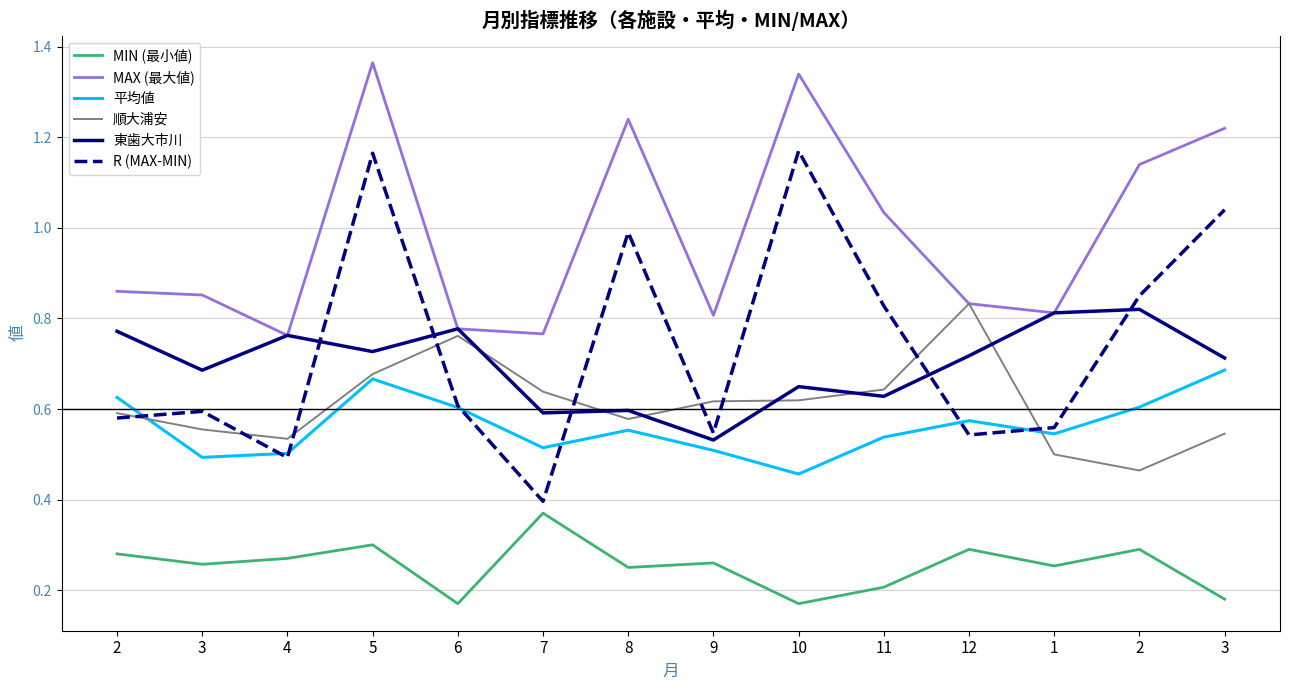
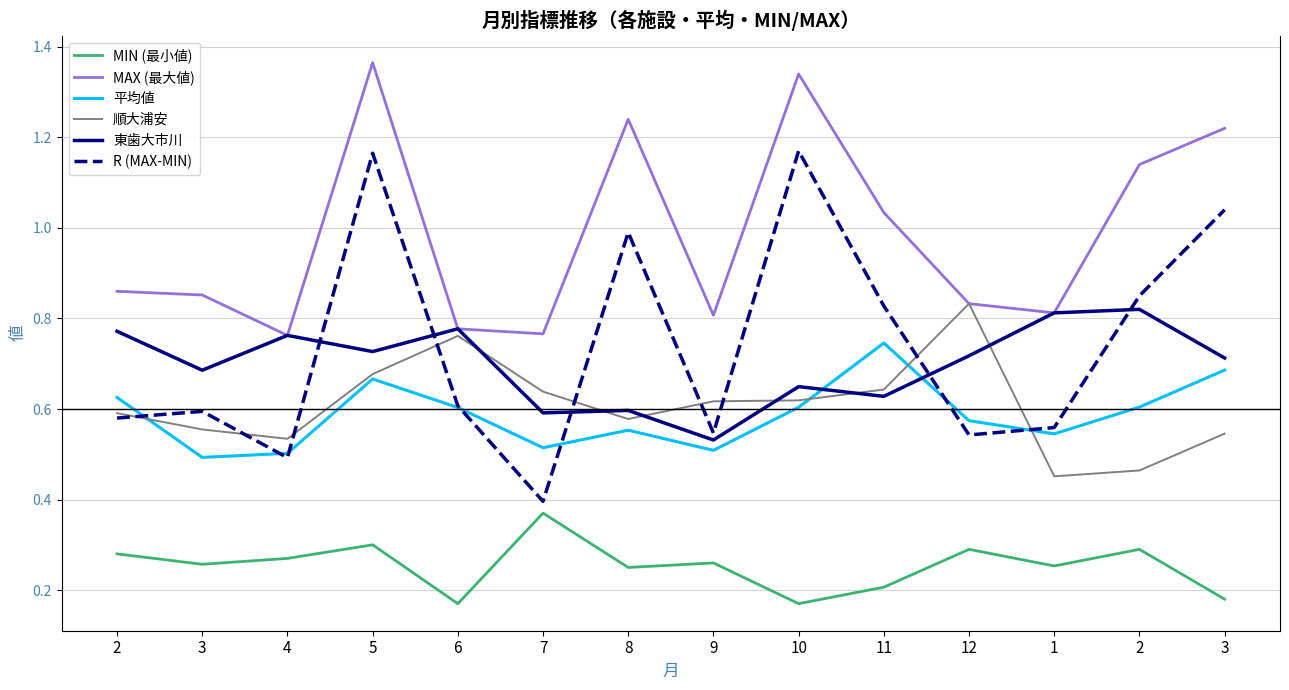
  {
    "MIN (最小値)": {
      "4": 0.27,
      "5": 0.30,
      "6": 0.17,
      "7": 0.37,
      "8": 0.25,
      "9": 0.26,
      "10": 0.17,
      "11": 0.21,
      "12": 0.29,
      "1": 0.25
    },
    "MAX (最大値)": {
      "5": 1.37,
      "7": 0.77,
      "8": 1.24,
      "9": 0.81,
      "10": 1.34,
      "11": 1.03
    },
    "平均値": {
      "4": 0.50,
      "5": 0.67,
      "7": 0.51,
      "8": 0.55,
      "9": 0.51,
-     "10": 0.46,
-     "11": 0.54,
+     "10": 0.60,
+     "11": 0.75,
      "12": 0.57,
      "1": 0.55
    },
    "順大浦安": {
      "4": 0.53,
      "5": 0.68,
      "6": 0.76,
      "7": 0.64,
      "8": 0.58,
      "9": 0.62,
      "10": 0.62,
      "11": 0.64,
-     "1": 0.50
+     "1": 0.45
    }
  }
